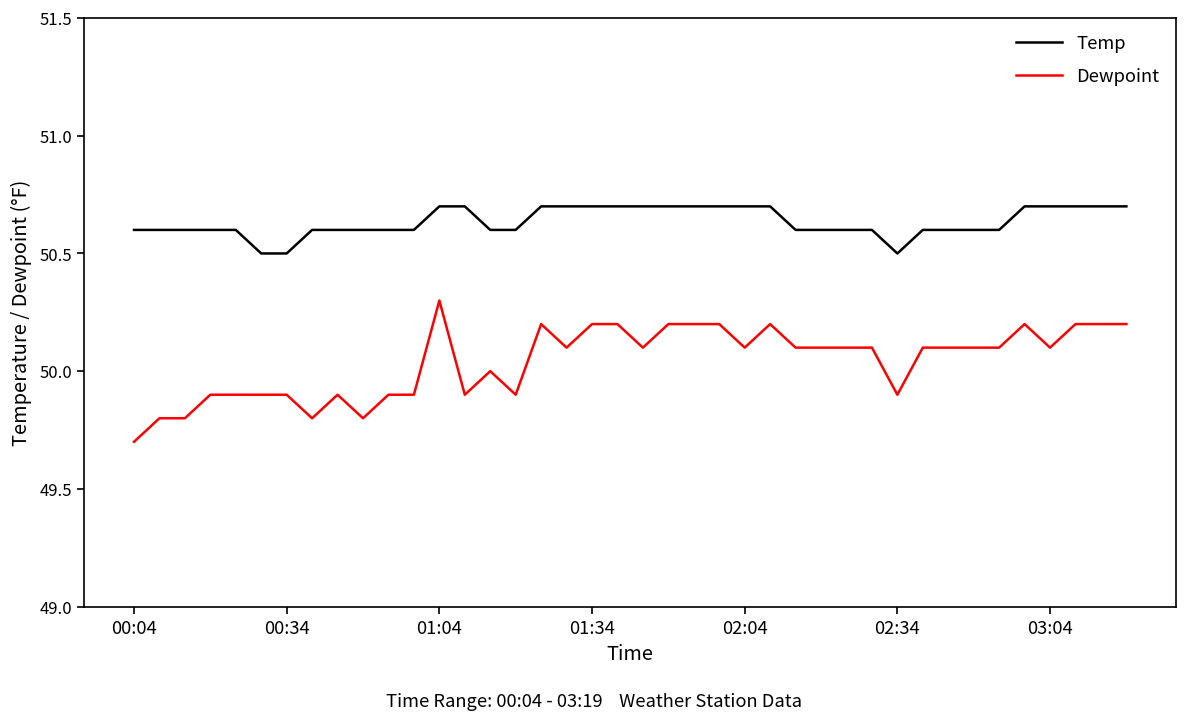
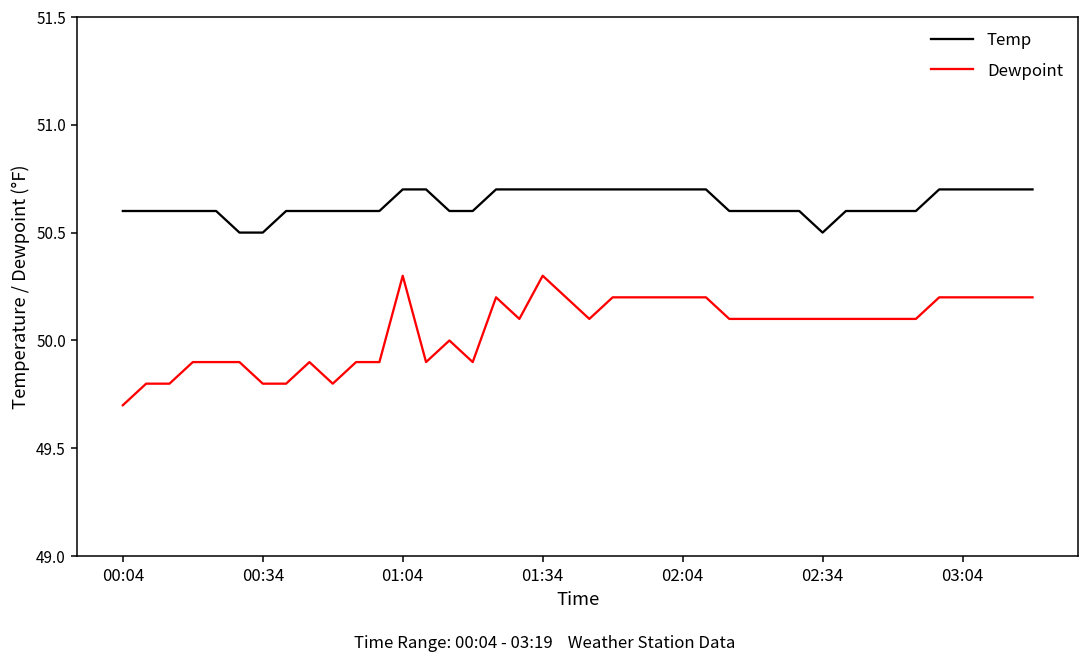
  {
    "Temp": {
      "00:04": 50.6,
      "00:34": 50.5,
      "01:04": 50.7,
      "01:34": 50.7,
      "02:04": 50.7,
      "02:34": 50.5,
      "03:04": 50.7
    },
    "Dewpoint": {
      "00:04": 49.7,
-     "00:34": 49.9,
+     "00:34": 49.8,
      "01:04": 50.3,
-     "01:34": 50.2,
-     "02:04": 50.1,
-     "02:34": 49.9,
-     "03:04": 50.1
+     "01:34": 50.3,
+     "02:04": 50.2,
+     "02:34": 50.1,
+     "03:04": 50.2
    }
  }
